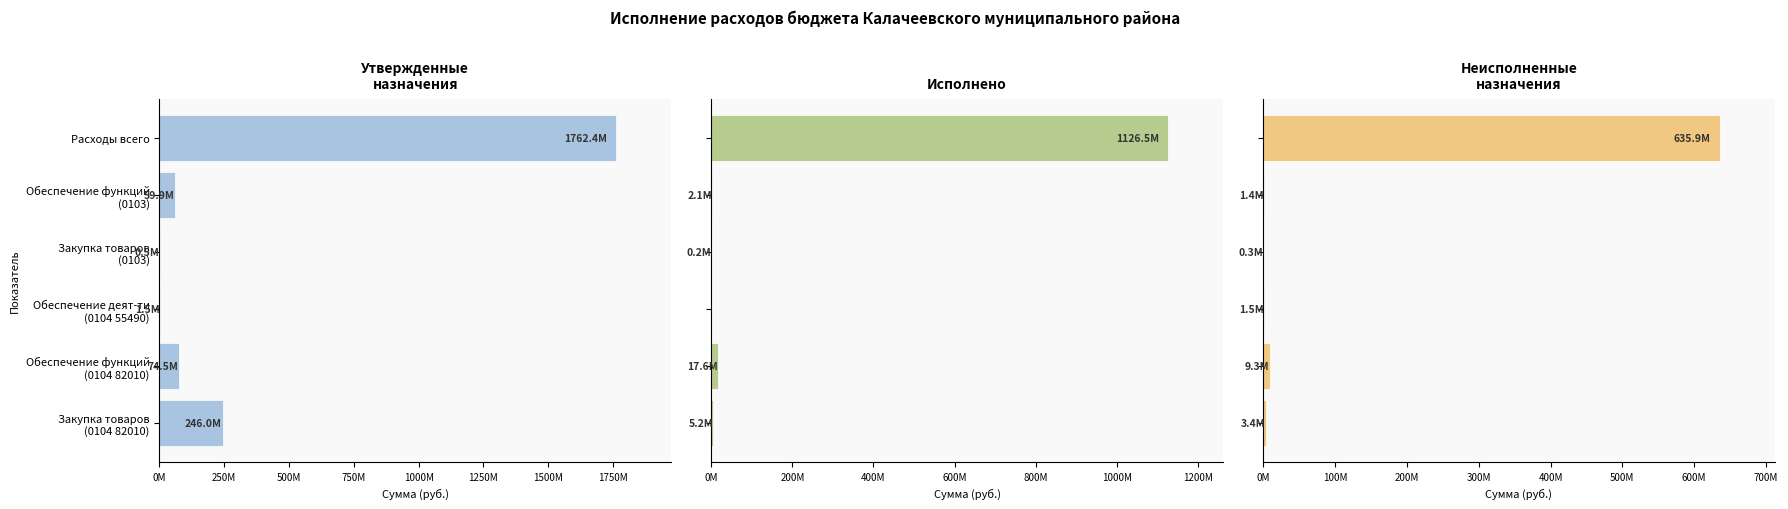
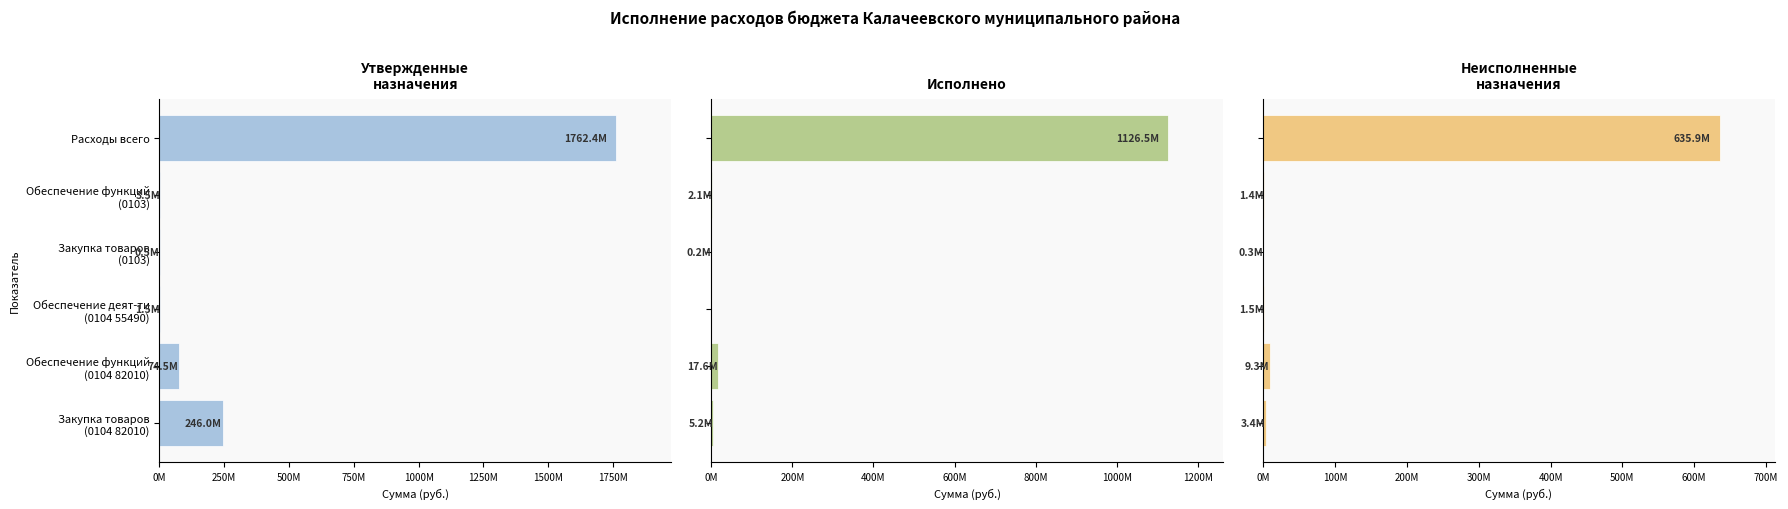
  {
    "Утвержденные назначения": {
      "Расходы всего": "1762.4M",
-     "Обеспечение функций (0103)": "59.9M",
+     "Обеспечение функций (0103)": "3.5M",
      "Закупка товаров (0103)": "0.5M",
      "Обеспечение деят-ти (0104 55490)": "1.5M",
      "Обеспечение функций (0104 82010)": "74.5M",
      "Закупка товаров (0104 82010)": "246.0M"
    }
  }
